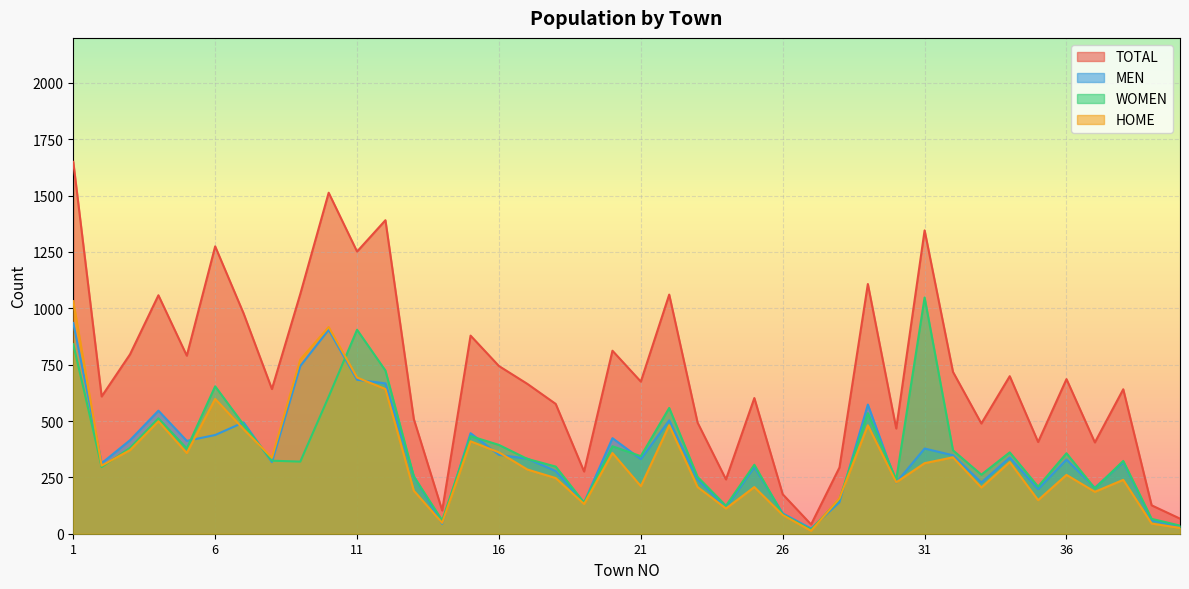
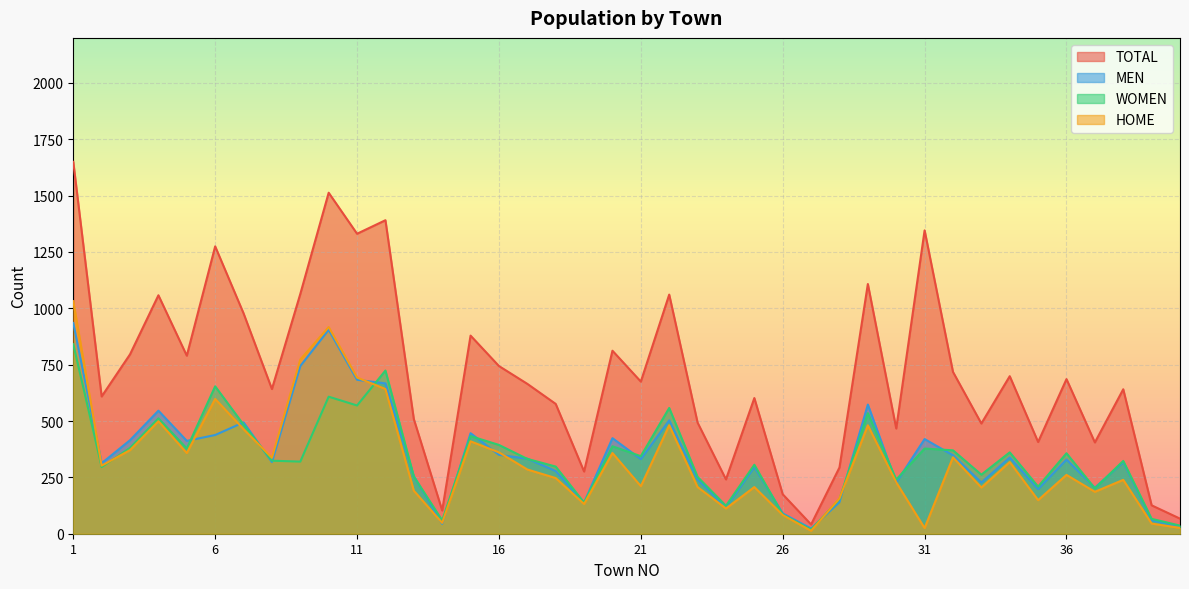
  {
    "TOTAL": {
      "1": 1650,
      "6": 1280,
-     "11": 1250,
+     "11": 1330,
      "16": 740,
      "21": 680,
      "26": 180,
      "31": 1350,
      "36": 690
    },
    "MEN": {
      "1": 940,
      "6": 440,
      "21": 330,
-     "31": 380,
+     "31": 420,
      "36": 330
    },
    "WOMEN": {
      "1": 840,
      "6": 650,
-     "11": 910,
+     "11": 570,
      "16": 390,
      "21": 340,
-     "31": 1050,
+     "31": 380,
      "36": 360
    },
    "HOME": {
      "1": 1030,
      "6": 600,
      "21": 210,
-     "31": 310,
+     "31": 30,
      "36": 260
    }
  }
